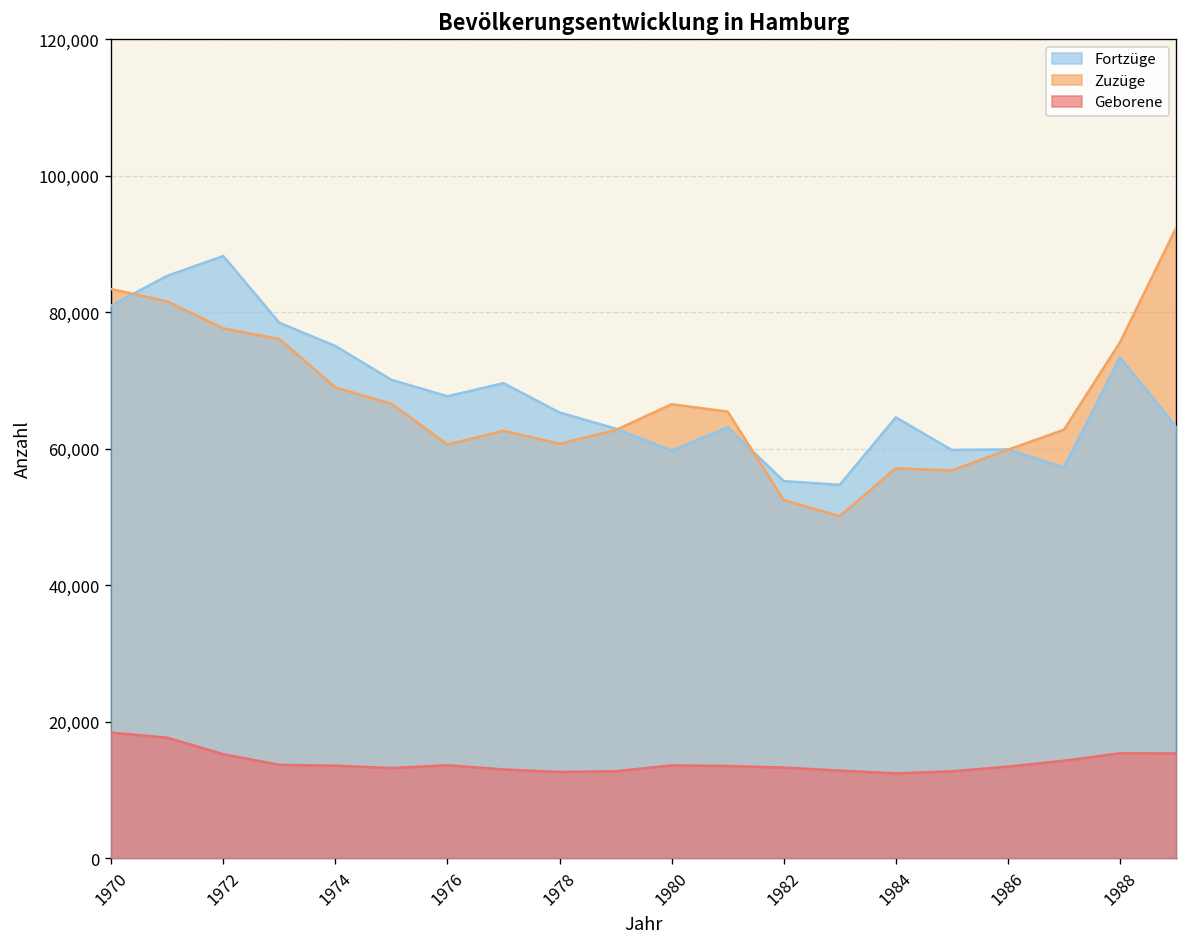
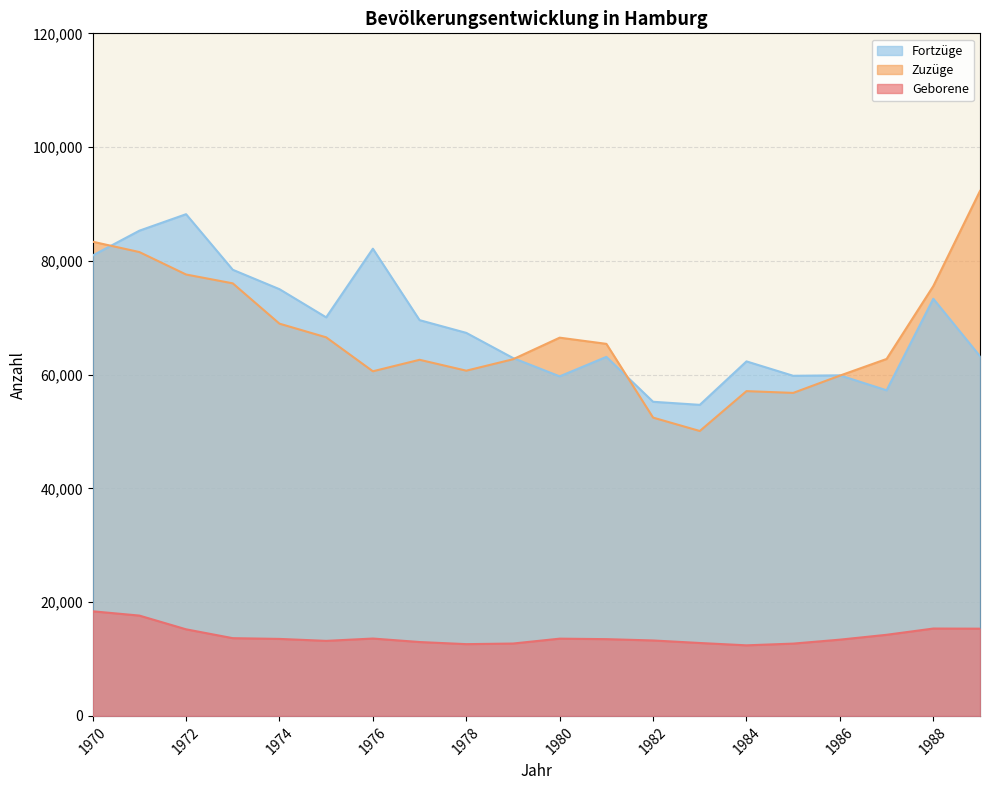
  {
    "Fortzüge": {
      "1970": "81,000",
      "1972": "88,000",
      "1974": "75,000",
-     "1976": "68,000",
-     "1978": "65,000",
+     "1976": "82,000",
+     "1978": "67,000",
      "1980": "60,000",
      "1982": "55,000",
-     "1984": "65,000",
+     "1984": "62,000",
      "1988": "73,000"
    }
  }
